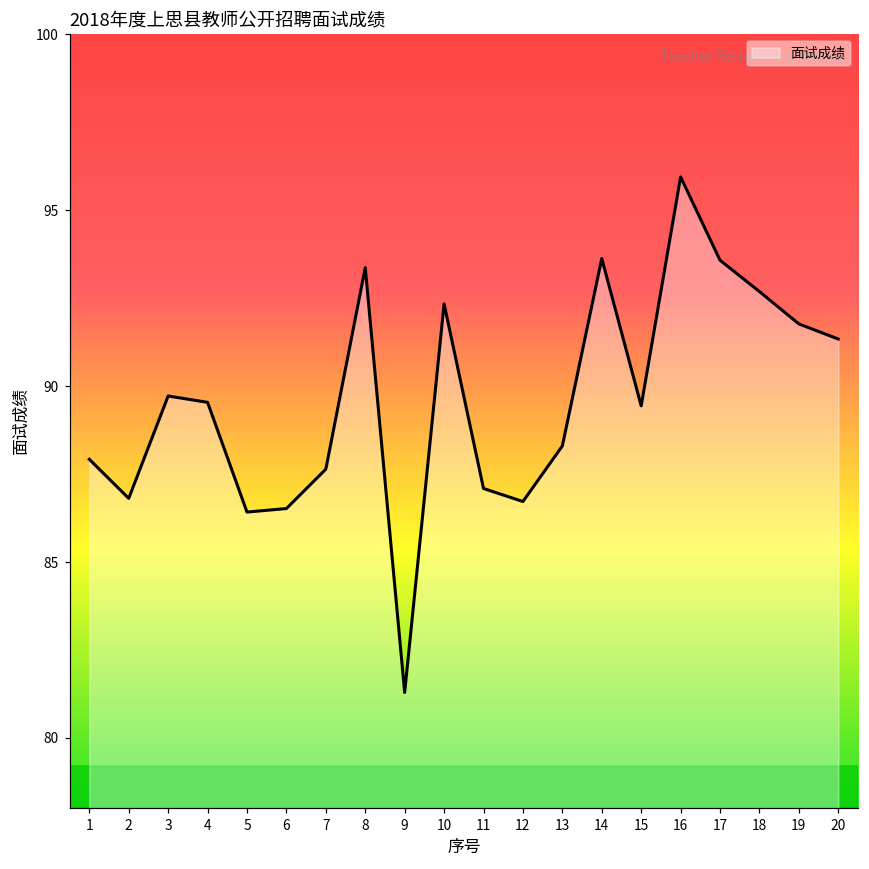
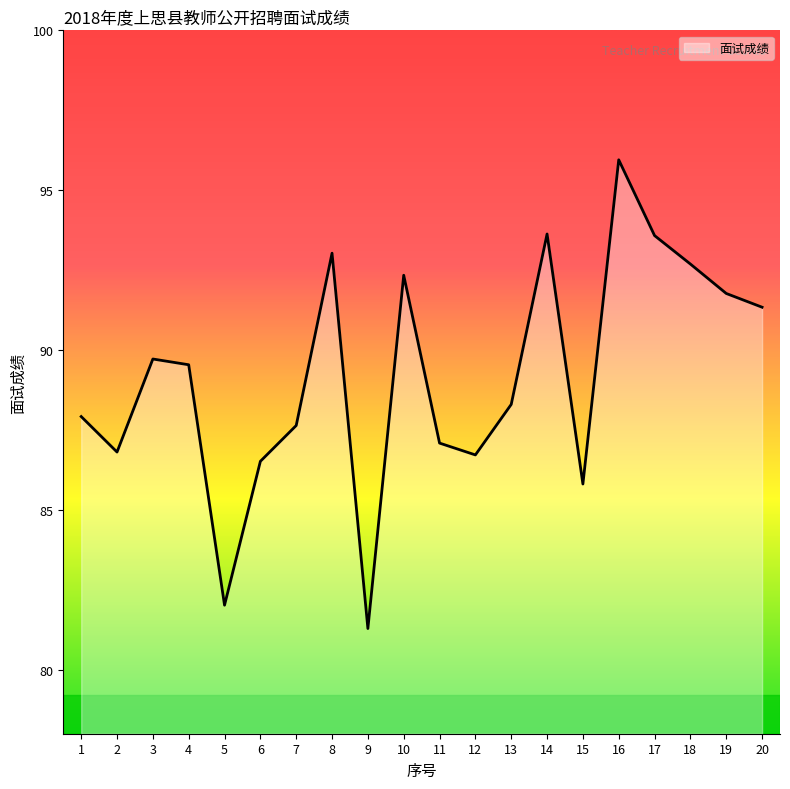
  {
    "1": 87.9,
    "2": 86.8,
    "3": 89.7,
    "4": 89.5,
-   "5": 86.4,
+   "5": 82.0,
    "6": 86.5,
    "7": 87.6,
-   "8": 93.4,
+   "8": 93.0,
    "9": 81.3,
    "10": 92.3,
    "11": 87.1,
    "12": 86.7,
    "13": 88.3,
    "14": 93.6,
-   "15": 89.4,
+   "15": 85.8,
    "16": 96.0,
    "17": 93.6,
    "18": 92.7,
    "19": 91.8,
    "20": 91.3
  }
